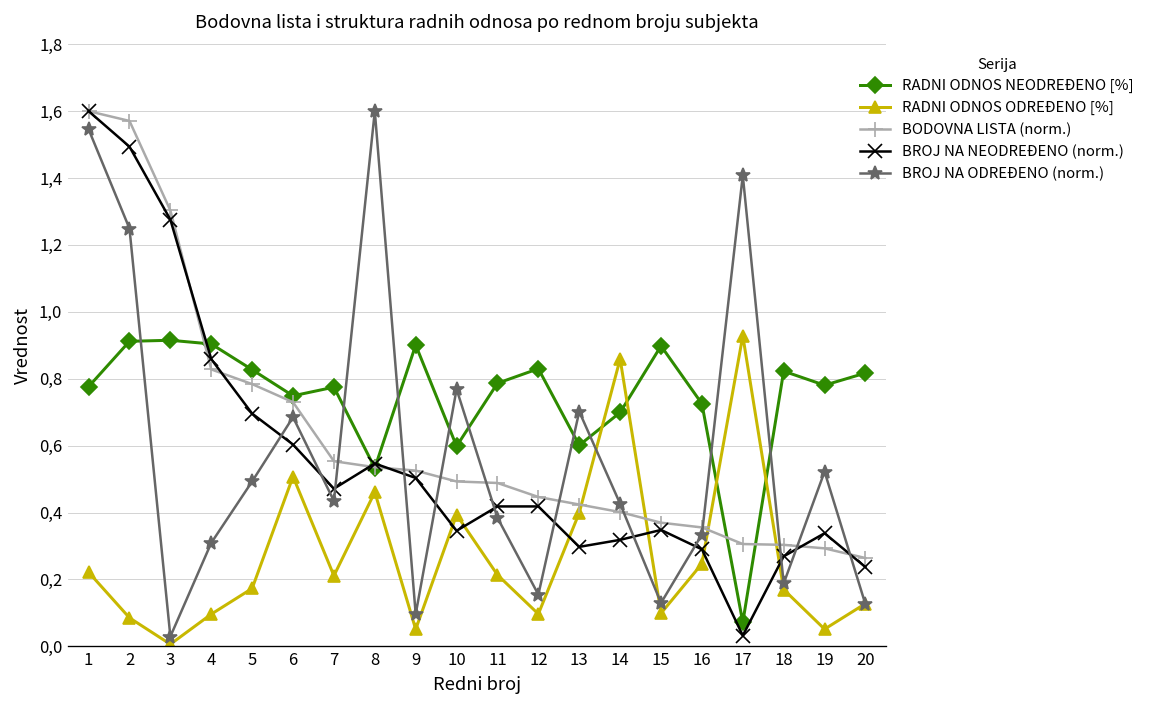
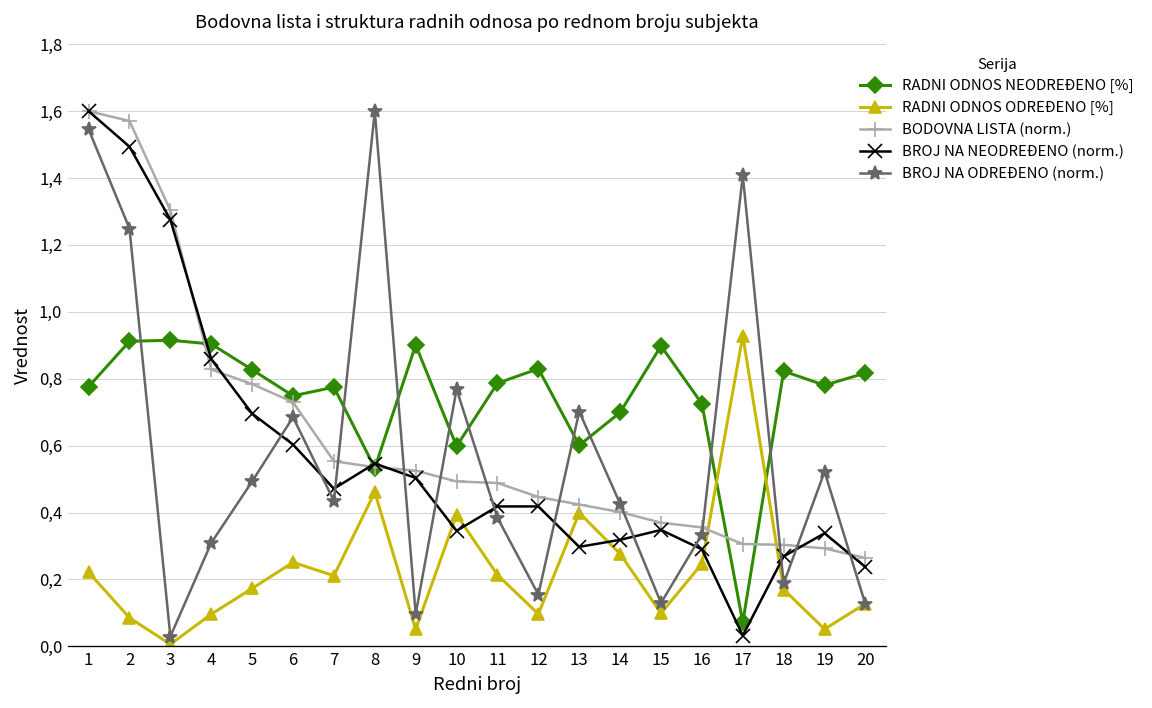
  {
    "RADNI ODNOS NEODREĐENO [%]": {
      "1": 7.8,
      "2": 9.1,
      "3": 9.2,
      "4": 9.0,
      "5": 8.3,
      "6": 7.5,
      "7": 7.7,
      "9": 9.0,
      "10": 6.0,
      "11": 7.9,
      "12": 8.3,
      "13": 6.0,
      "14": 7.0,
      "15": 9.0,
      "16": 7.3,
      "17": 0.7,
      "18": 8.2,
      "19": 7.8,
      "20": 8.2
    },
    "RADNI ODNOS ODREĐENO [%]": {
      "1": 2.2,
      "2": 0.9,
      "3": 0.1,
      "4": 1.0,
      "5": 1.7,
-     "6": 5.1,
+     "6": 2.5,
      "7": 2.1,
      "8": 4.6,
      "9": 0.5,
      "10": 3.9,
      "11": 2.1,
      "12": 1.0,
      "13": 4.0,
-     "14": 8.6,
+     "14": 2.8,
      "15": 1.0,
      "16": 2.5,
      "17": 9.3,
      "18": 1.7,
      "19": 0.5
    },
    "BODOVNA LISTA (norm.)": {
      "2": 15.7,
      "3": 13.0,
      "4": 8.3,
      "5": 7.8,
      "6": 7.3,
      "7": 5.5,
      "9": 5.3,
      "10": 4.9,
      "11": 4.9,
      "12": 4.5,
      "13": 4.2,
      "14": 4.0,
      "15": 3.7,
      "16": 3.6,
      "17": 3.1,
      "18": 3.0,
      "19": 2.9,
      "20": 2.6
    },
    "BROJ NA NEODREĐENO (norm.)": {
      "2": 14.9,
      "3": 12.8,
      "4": 8.6,
      "5": 7.0,
      "6": 6.0,
      "7": 4.7,
      "8": 5.5,
      "9": 5.0,
      "10": 3.5,
      "11": 4.2,
      "12": 4.2,
      "13": 3.0,
      "14": 3.2,
      "15": 3.5,
      "16": 2.9,
      "17": 0.3,
      "18": 2.7,
      "19": 3.4,
      "20": 2.4
    },
    "BROJ NA ODREĐENO (norm.)": {
      "1": 15.5,
      "2": 12.5,
      "3": 0.3,
      "4": 3.1,
      "5": 4.9,
      "6": 6.9,
      "7": 4.3,
      "8": 16.0,
      "9": 1.0,
      "10": 7.7,
      "11": 3.8,
      "12": 1.5,
      "13": 7.0,
      "14": 4.3,
      "15": 1.3,
      "16": 3.3,
      "17": 14.1,
      "18": 1.9,
      "19": 5.2
    }
  }
